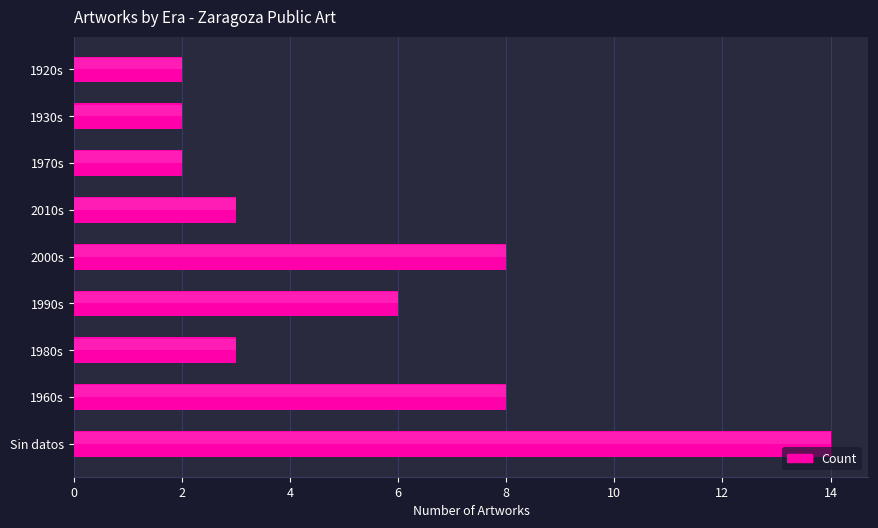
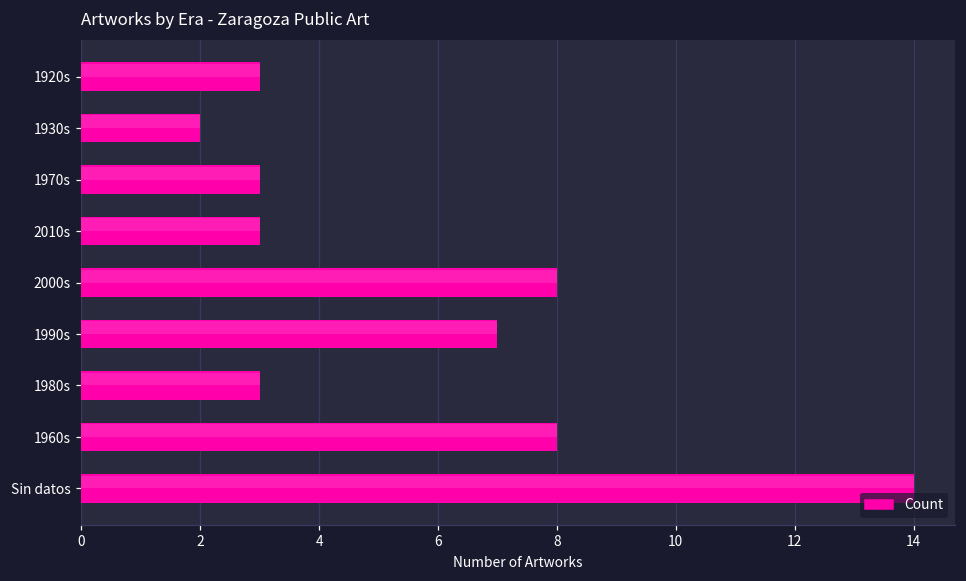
  {
-   "1920s": 2,
+   "1920s": 3,
    "1930s": 2,
-   "1970s": 2,
+   "1970s": 3,
    "2010s": 3,
    "2000s": 8,
-   "1990s": 6,
+   "1990s": 7,
    "1980s": 3,
    "1960s": 8,
    "Sin datos": 14
  }
